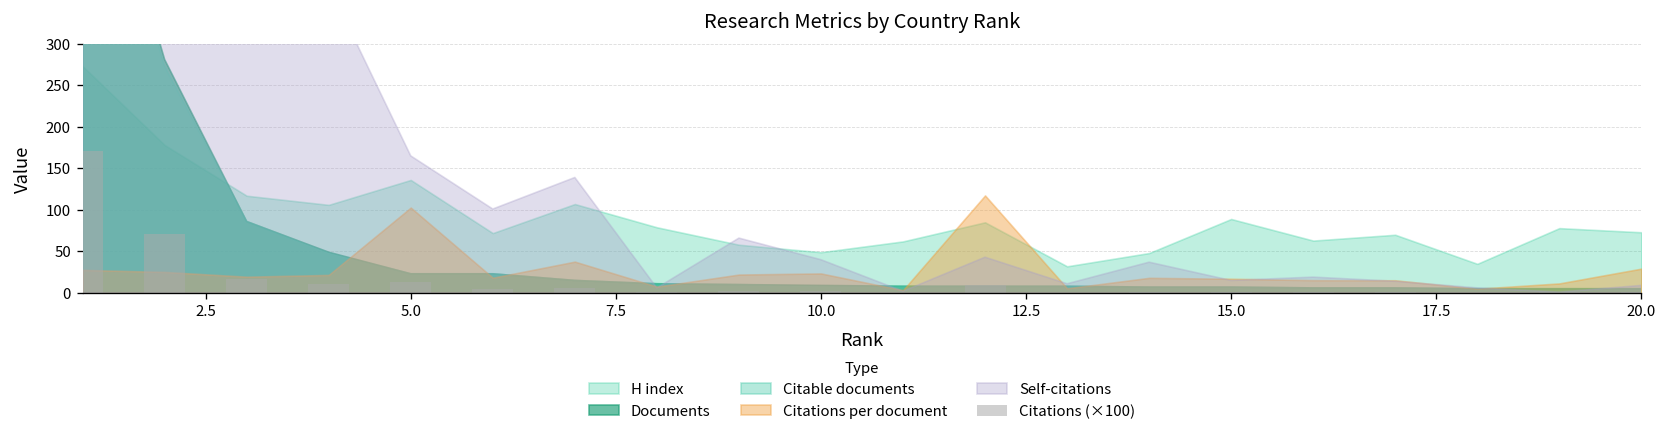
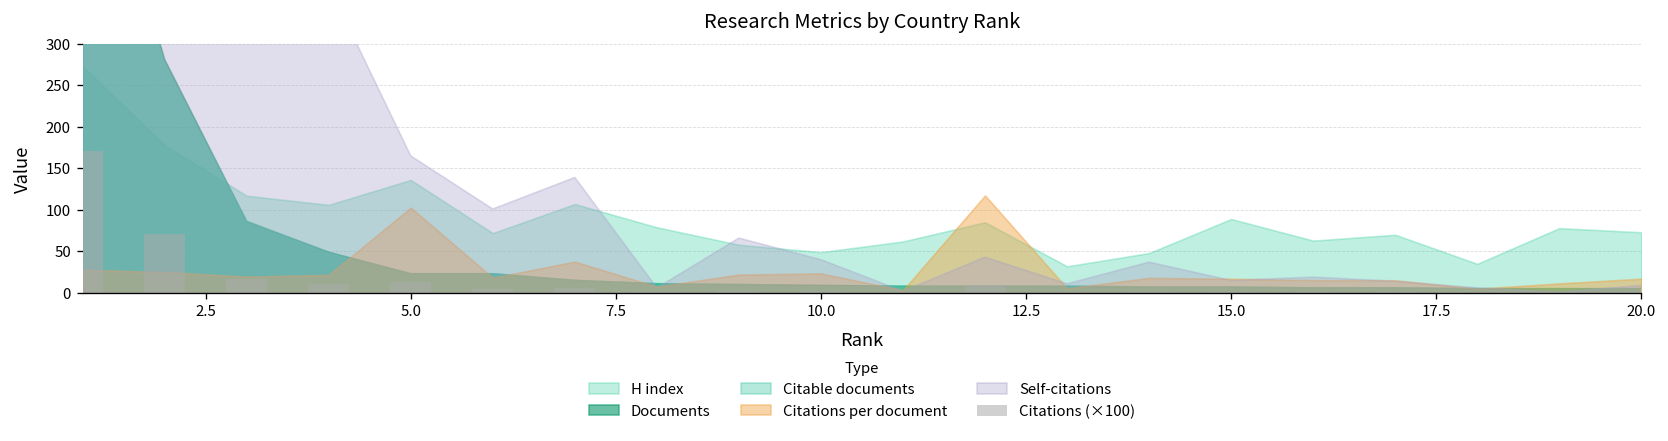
  {
    "Citations per document": {
      "5.0": 100,
      "10.0": 20,
-     "20.0": 30
+     "20.0": 20
    }
  }
